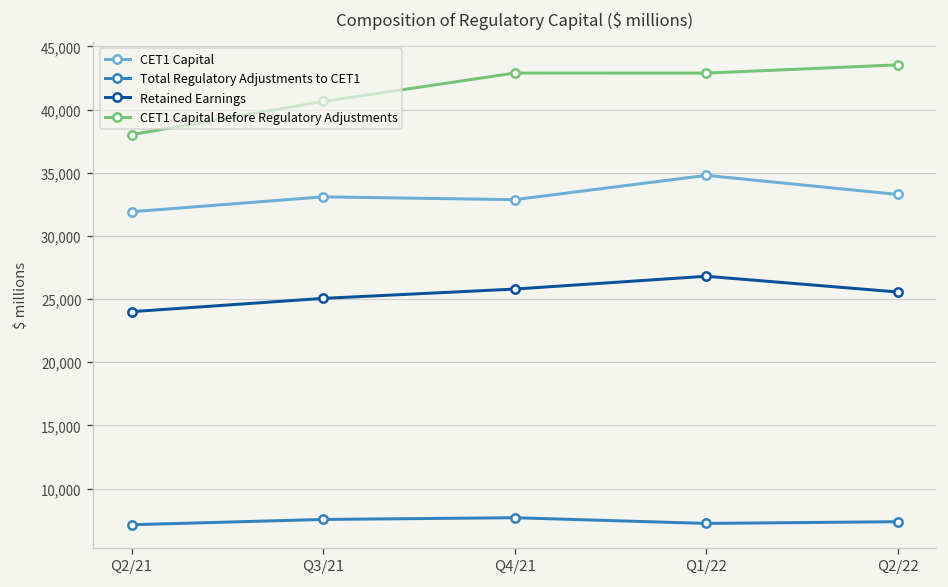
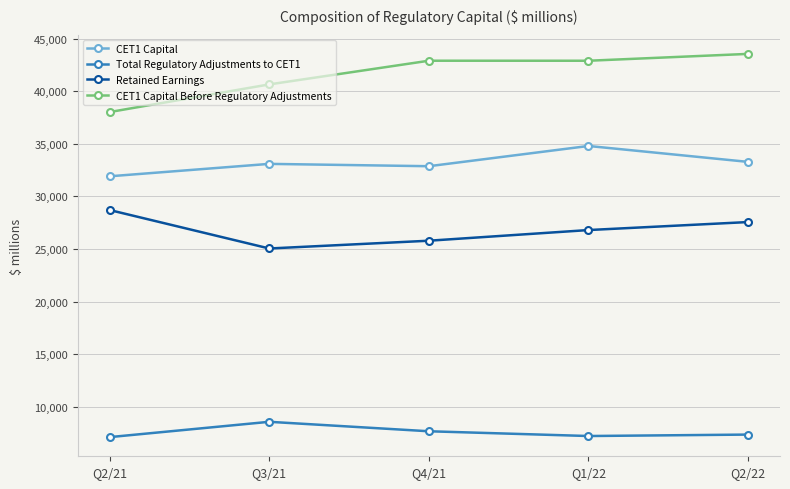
  {
    "CET1 Capital": {
      "Q2/21": "31,900",
      "Q3/21": "33,100",
      "Q4/21": "32,900",
      "Q1/22": "34,800",
      "Q2/22": "33,300"
    },
    "Total Regulatory Adjustments to CET1": {
      "Q2/21": "7,100",
-     "Q3/21": "7,600",
+     "Q3/21": "8,600",
      "Q4/21": "7,700",
      "Q1/22": "7,200",
      "Q2/22": "7,400"
    },
    "Retained Earnings": {
-     "Q2/21": "24,000",
+     "Q2/21": "28,700",
      "Q3/21": "25,100",
      "Q4/21": "25,800",
      "Q1/22": "26,800",
-     "Q2/22": "25,600"
+     "Q2/22": "27,600"
    },
    "CET1 Capital Before Regulatory Adjustments": {
      "Q2/21": "38,000",
      "Q4/21": "42,900",
      "Q1/22": "42,900",
      "Q2/22": "43,500"
    }
  }
